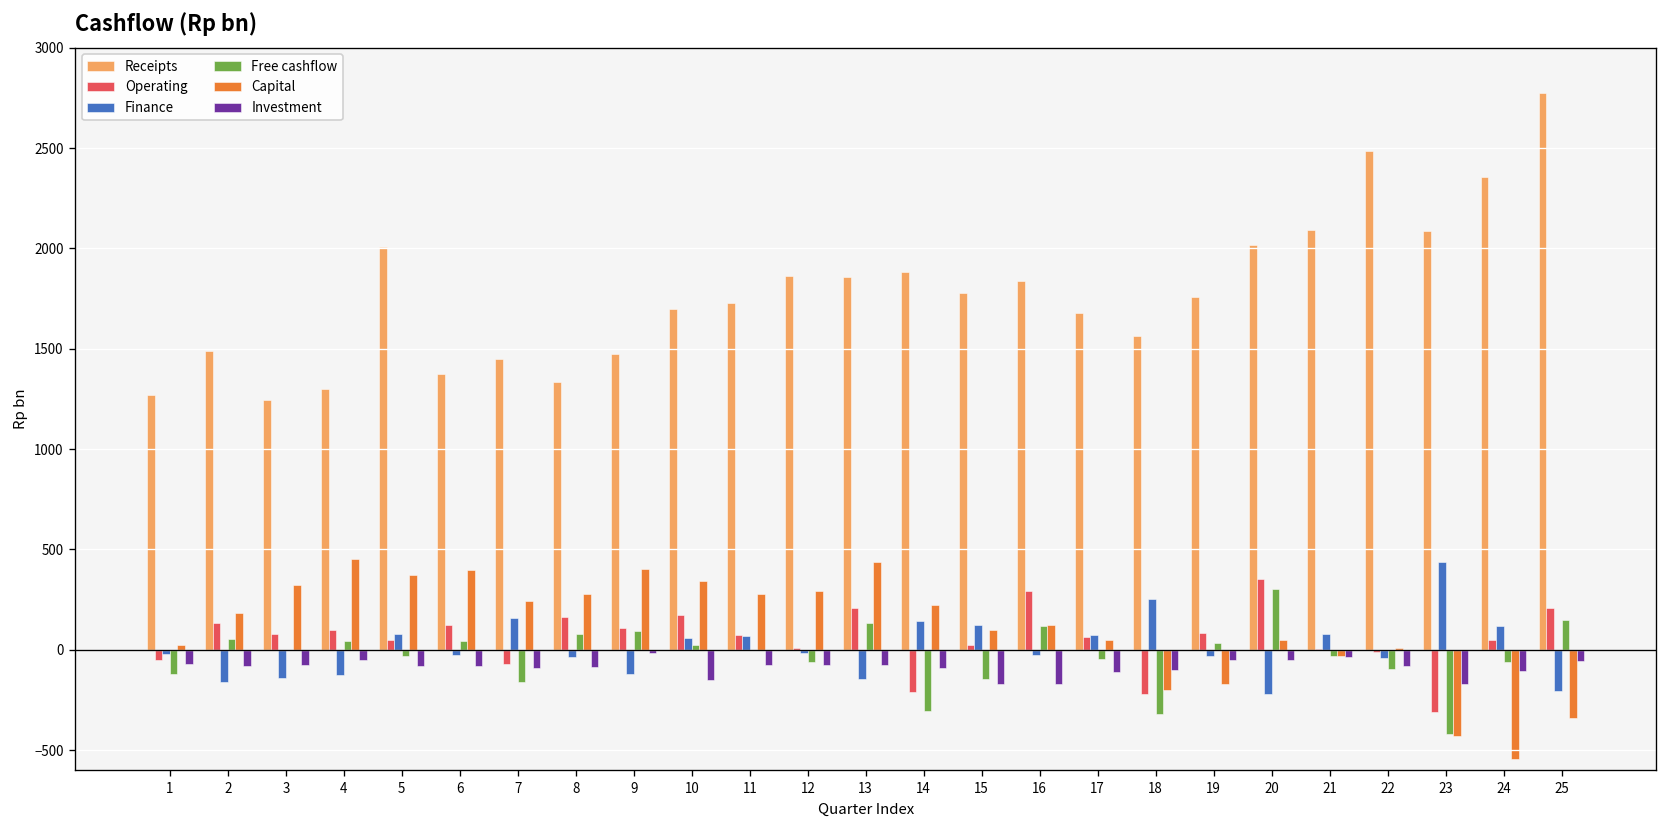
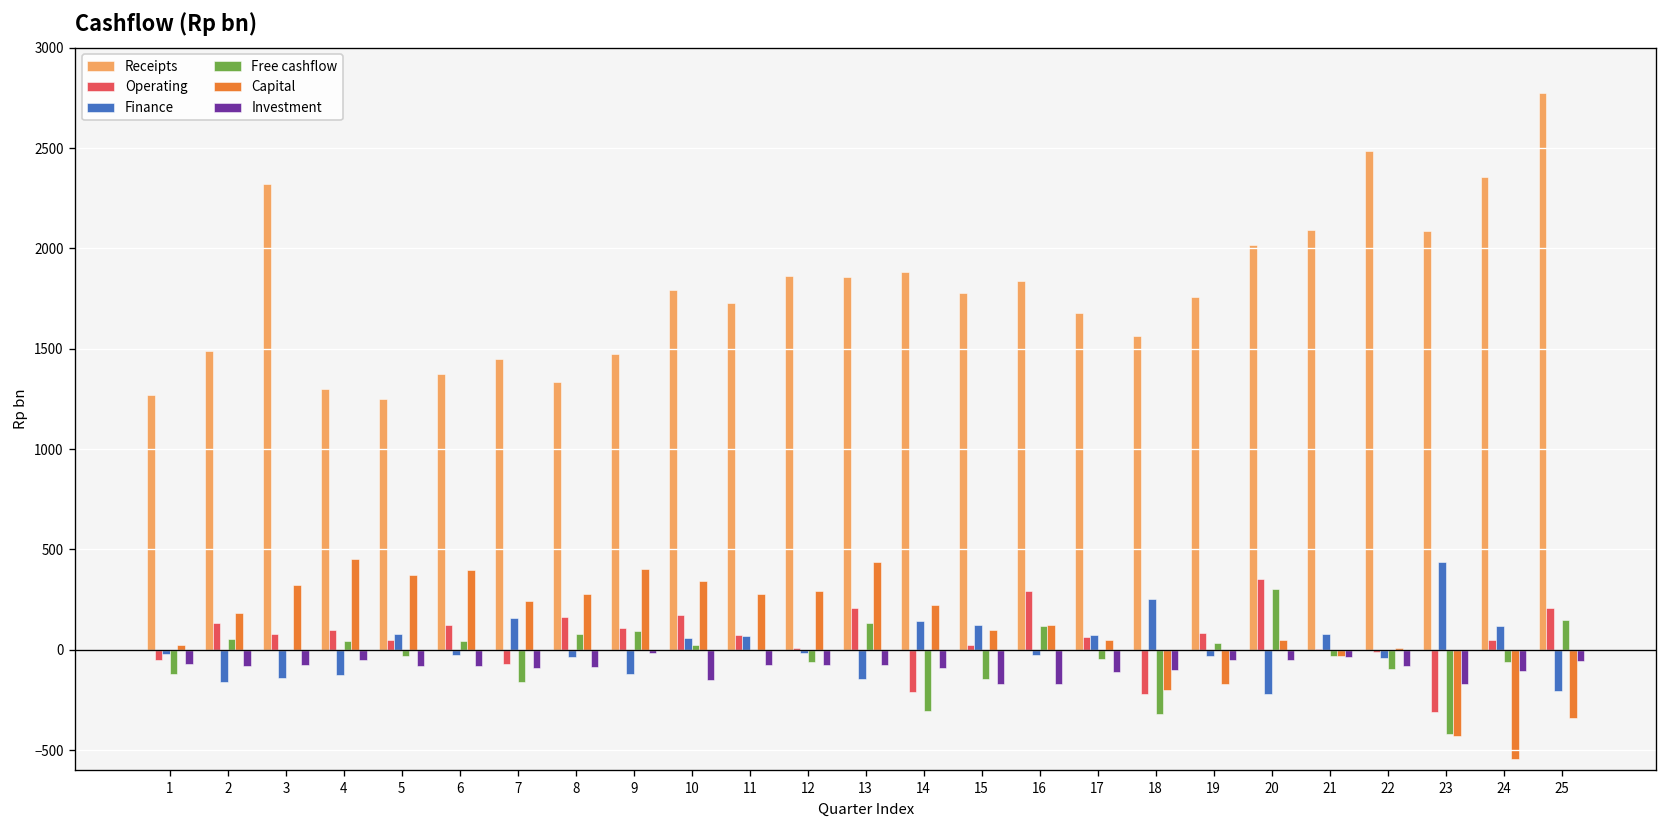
  {
    "Receipts": {
      "1": 1270,
      "2": 1490,
-     "3": 1240,
+     "3": 2320,
      "4": 1300,
-     "5": 2010,
+     "5": 1250,
      "6": 1370,
      "7": 1450,
      "8": 1330,
      "9": 1470,
-     "10": 1700,
+     "10": 1790,
      "11": 1730,
      "12": 1860,
      "13": 1860,
      "14": 1880,
      "15": 1780,
      "16": 1840,
      "17": 1680,
      "18": 1560,
      "19": 1760,
      "20": 2020,
      "21": 2090,
      "22": 2490,
      "23": 2090,
      "24": 2360,
      "25": 2780
    },
    "Finance": {
      "1": -20,
      "2": -160,
      "3": -140,
      "4": -120,
      "5": 80,
      "6": -30,
      "7": 160,
      "8": -40,
      "9": -120,
      "10": 60,
      "11": 70,
      "12": -20,
      "13": -150,
      "14": 140,
      "15": 120,
      "16": -30,
      "17": 70,
      "18": 250,
      "19": -30,
      "20": -220,
      "21": 80,
      "22": -40,
      "23": 440,
      "24": 120,
      "25": -210
    },
    "Free cashflow": {
      "1": -120,
      "2": 50,
      "4": 40,
      "5": -30,
      "6": 40,
      "7": -160,
      "8": 80,
      "9": 90,
      "10": 20,
      "12": -60,
      "13": 130,
      "14": -300,
      "15": -150,
      "16": 120,
      "17": -50,
      "18": -320,
      "19": 30,
      "20": 300,
      "21": -30,
      "22": -100,
      "23": -420,
      "24": -60,
      "25": 150
    },
    "Investment": {
      "1": -70,
      "2": -80,
      "3": -80,
      "4": -50,
      "5": -80,
      "6": -80,
      "7": -90,
      "8": -80,
      "9": -20,
      "10": -150,
      "11": -80,
      "12": -70,
      "13": -70,
      "14": -90,
      "15": -170,
      "16": -170,
      "17": -110,
      "18": -100,
      "19": -50,
      "20": -50,
      "21": -40,
      "22": -80,
      "23": -170,
      "24": -110,
      "25": -60
    }
  }
